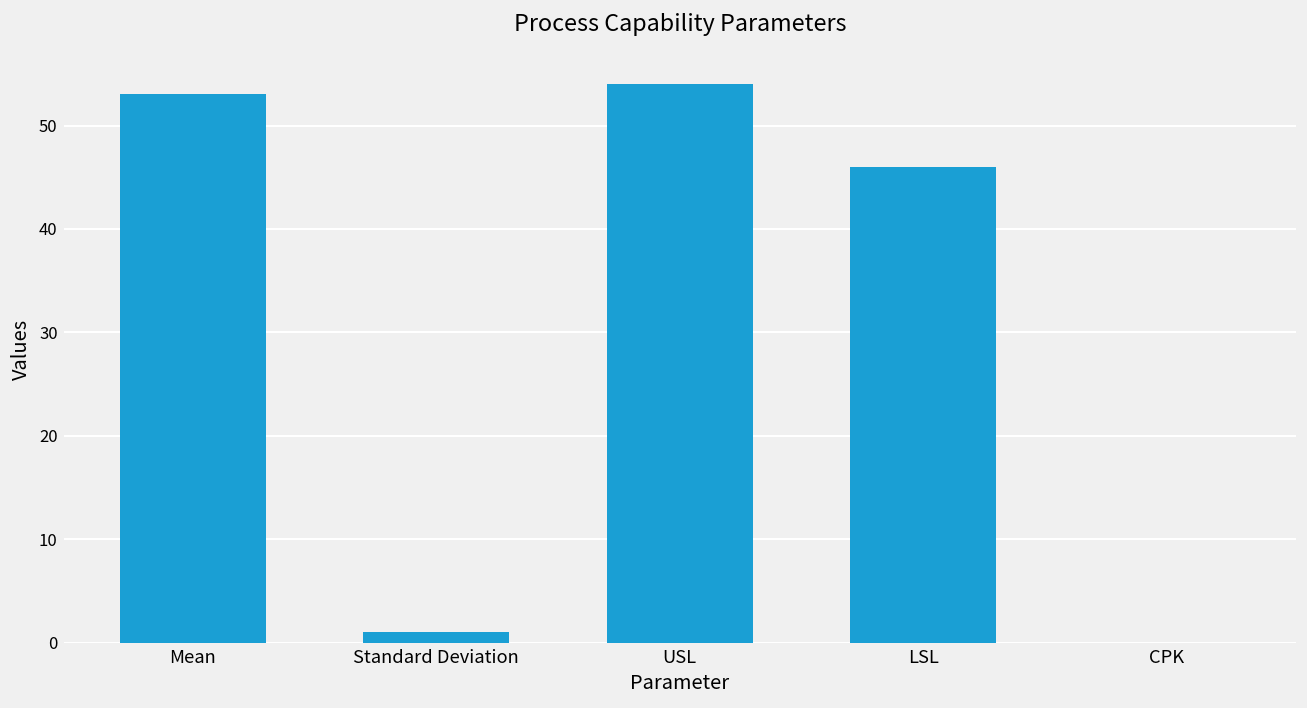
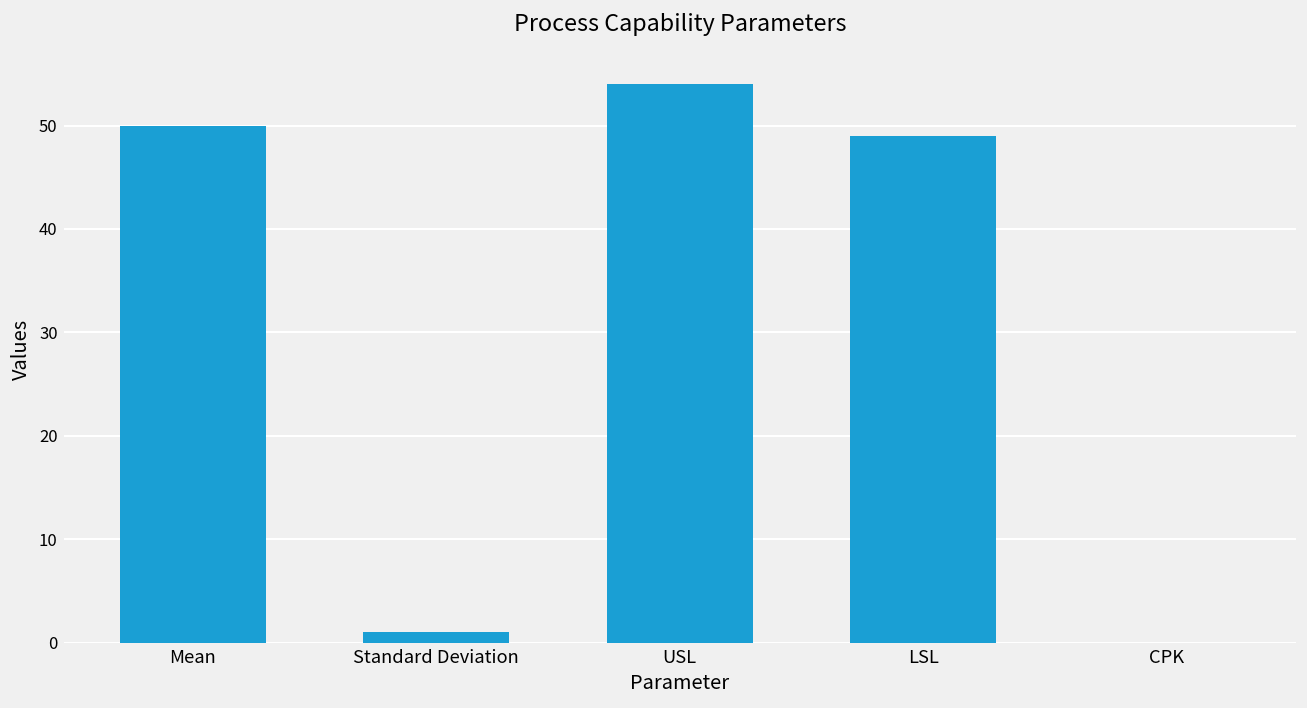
  {
-   "Mean": 53,
+   "Mean": 50,
    "Standard Deviation": 1,
    "USL": 54,
-   "LSL": 46,
+   "LSL": 49,
    "CPK": 0
  }
